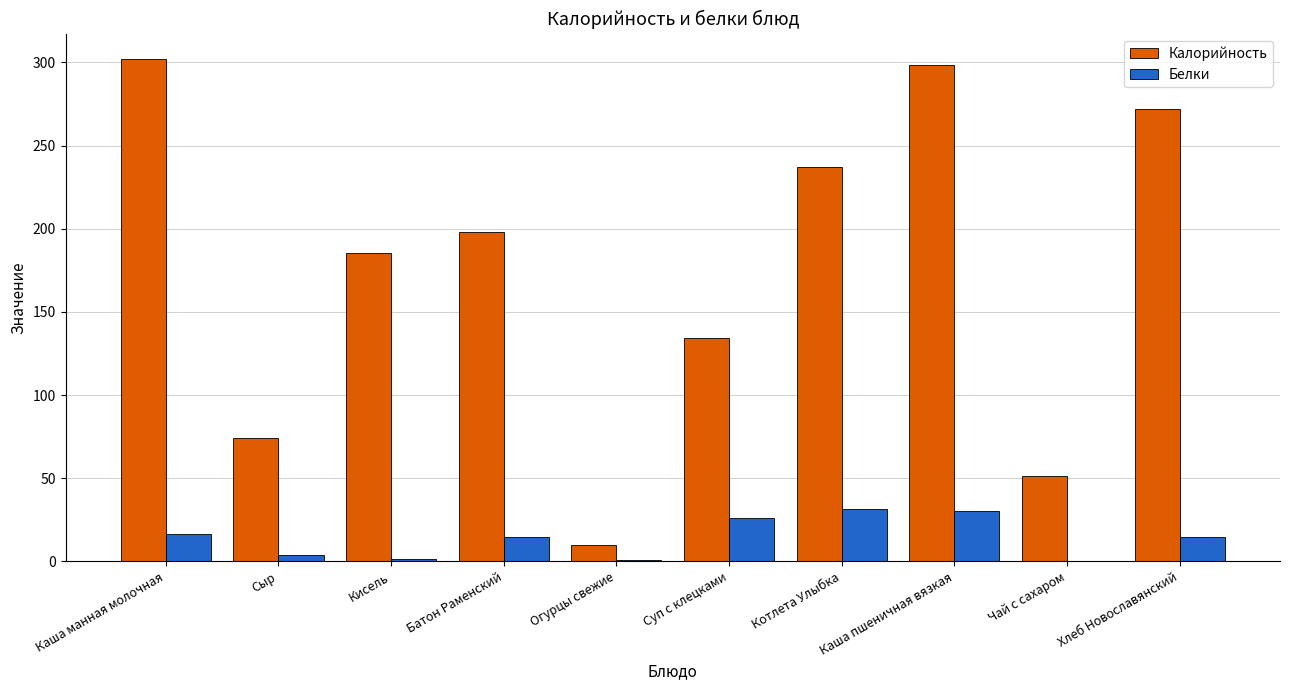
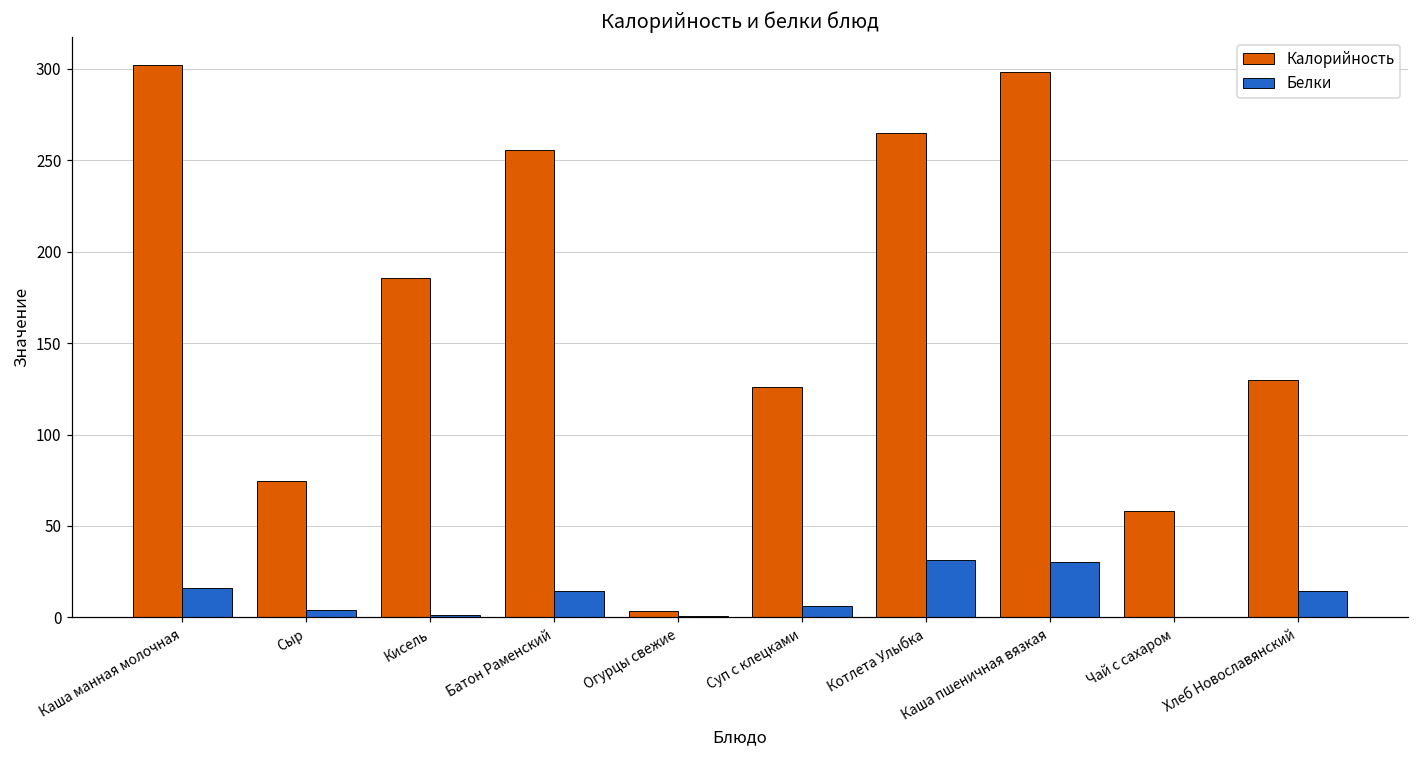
  {
    "Калорийность": {
      "Каша манная молочная": 302,
      "Сыр": 74,
      "Кисель": 186,
-     "Батон Раменский": 198,
-     "Огурцы свежие": 10,
-     "Суп с клецками": 134,
-     "Котлета Улыбка": 237,
+     "Батон Раменский": 256,
+     "Огурцы свежие": 3,
+     "Суп с клецками": 126,
+     "Котлета Улыбка": 265,
      "Каша пшеничная вязкая": 298,
-     "Чай с сахаром": 51,
-     "Хлеб Новославянский": 272
+     "Чай с сахаром": 58,
+     "Хлеб Новославянский": 130
    },
    "Белки": {
      "Каша манная молочная": 16,
      "Сыр": 4,
      "Кисель": 2,
      "Батон Раменский": 15,
-     "Суп с клецками": 26,
+     "Суп с клецками": 6,
      "Котлета Улыбка": 31,
      "Каша пшеничная вязкая": 30,
      "Хлеб Новославянский": 15
    }
  }
